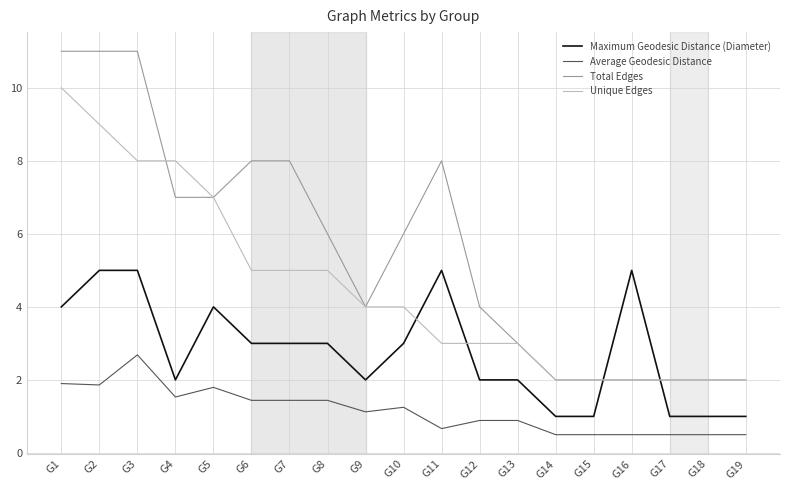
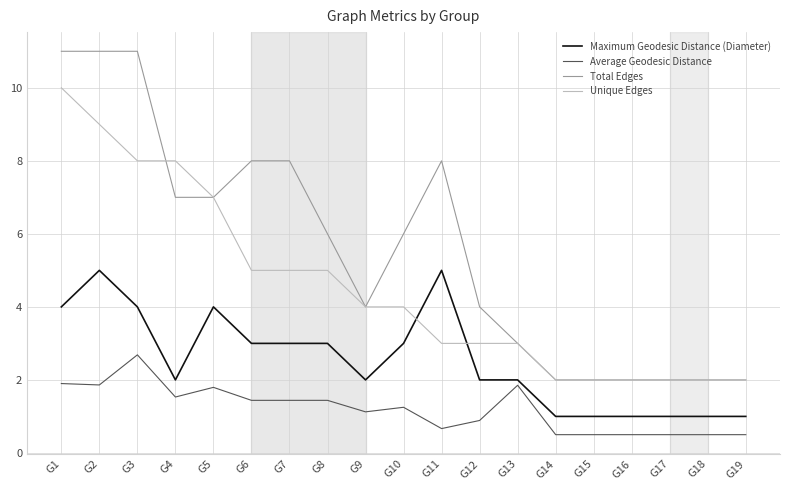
  {
    "Maximum Geodesic Distance (Diameter)": {
      "G1": 4,
      "G2": 5,
-     "G3": 5,
+     "G3": 4,
      "G4": 2,
      "G5": 4,
      "G6": 3,
      "G7": 3,
      "G8": 3,
      "G9": 2,
      "G10": 3,
      "G11": 5,
      "G12": 2,
      "G13": 2,
      "G14": 1,
      "G15": 1,
-     "G16": 5,
+     "G16": 1,
      "G17": 1,
      "G18": 1,
      "G19": 1
    },
    "Average Geodesic Distance": {
      "G1": 1.9,
      "G2": 1.9,
      "G3": 2.7,
      "G4": 1.5,
      "G5": 1.8,
      "G6": 1.4,
      "G7": 1.4,
      "G8": 1.4,
      "G9": 1.1,
      "G10": 1.3,
      "G11": 0.7,
      "G12": 0.9,
-     "G13": 0.9,
+     "G13": 1.9,
      "G14": 0.5,
      "G15": 0.5,
      "G16": 0.5,
      "G17": 0.5,
      "G18": 0.5,
      "G19": 0.5
    }
  }
